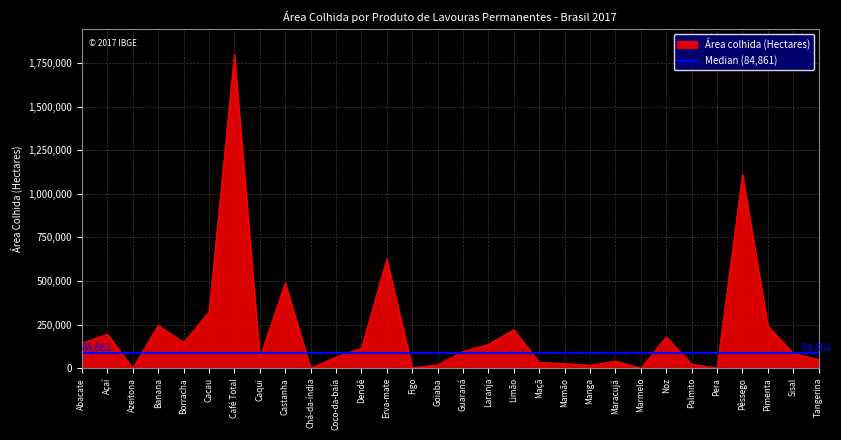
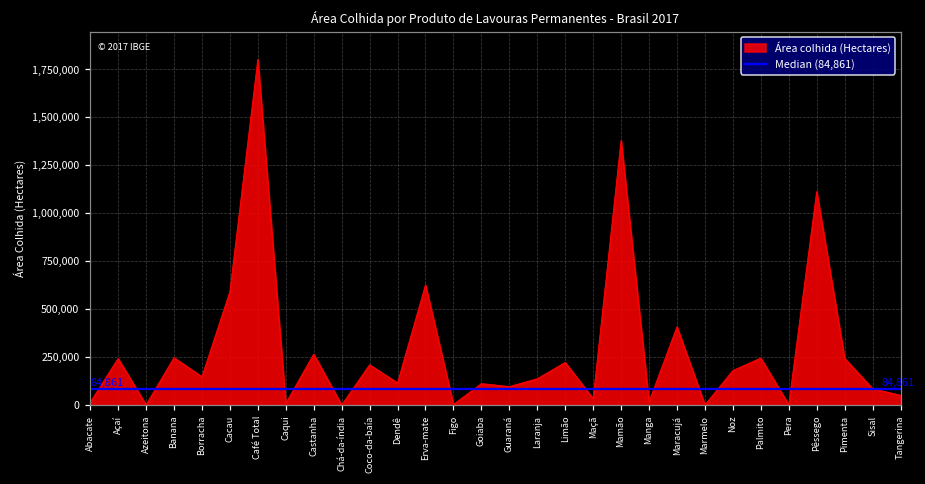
  {
-   "Abacate": "140,000",
-   "Açaí": "200,000",
+   "Abacate": "10,000",
+   "Açaí": "240,000",
    "Azeitona": "0",
    "Banana": "250,000",
    "Borracha": "150,000",
-   "Cacau": "320,000",
+   "Cacau": "590,000",
    "Café Total": "1,800,000",
-   "Caqui": "60,000",
-   "Castanha": "490,000",
+   "Caqui": "10,000",
+   "Castanha": "270,000",
    "Chá-da-índia": "0",
-   "Coco-da-baía": "60,000",
+   "Coco-da-baía": "210,000",
    "Dendê": "120,000",
    "Erva-mate": "630,000",
    "Figo": "0",
-   "Goiaba": "20,000",
+   "Goiaba": "110,000",
    "Guaraná": "100,000",
    "Laranja": "140,000",
    "Limão": "220,000",
    "Maçã": "30,000",
-   "Mamão": "30,000",
+   "Mamão": "1,380,000",
    "Manga": "20,000",
-   "Maracujá": "40,000",
+   "Maracujá": "410,000",
    "Marmelo": "0",
    "Noz": "180,000",
-   "Palmito": "20,000",
+   "Palmito": "240,000",
    "Pera": "0",
    "Pêssego": "1,110,000",
    "Pimenta": "240,000"
  }
